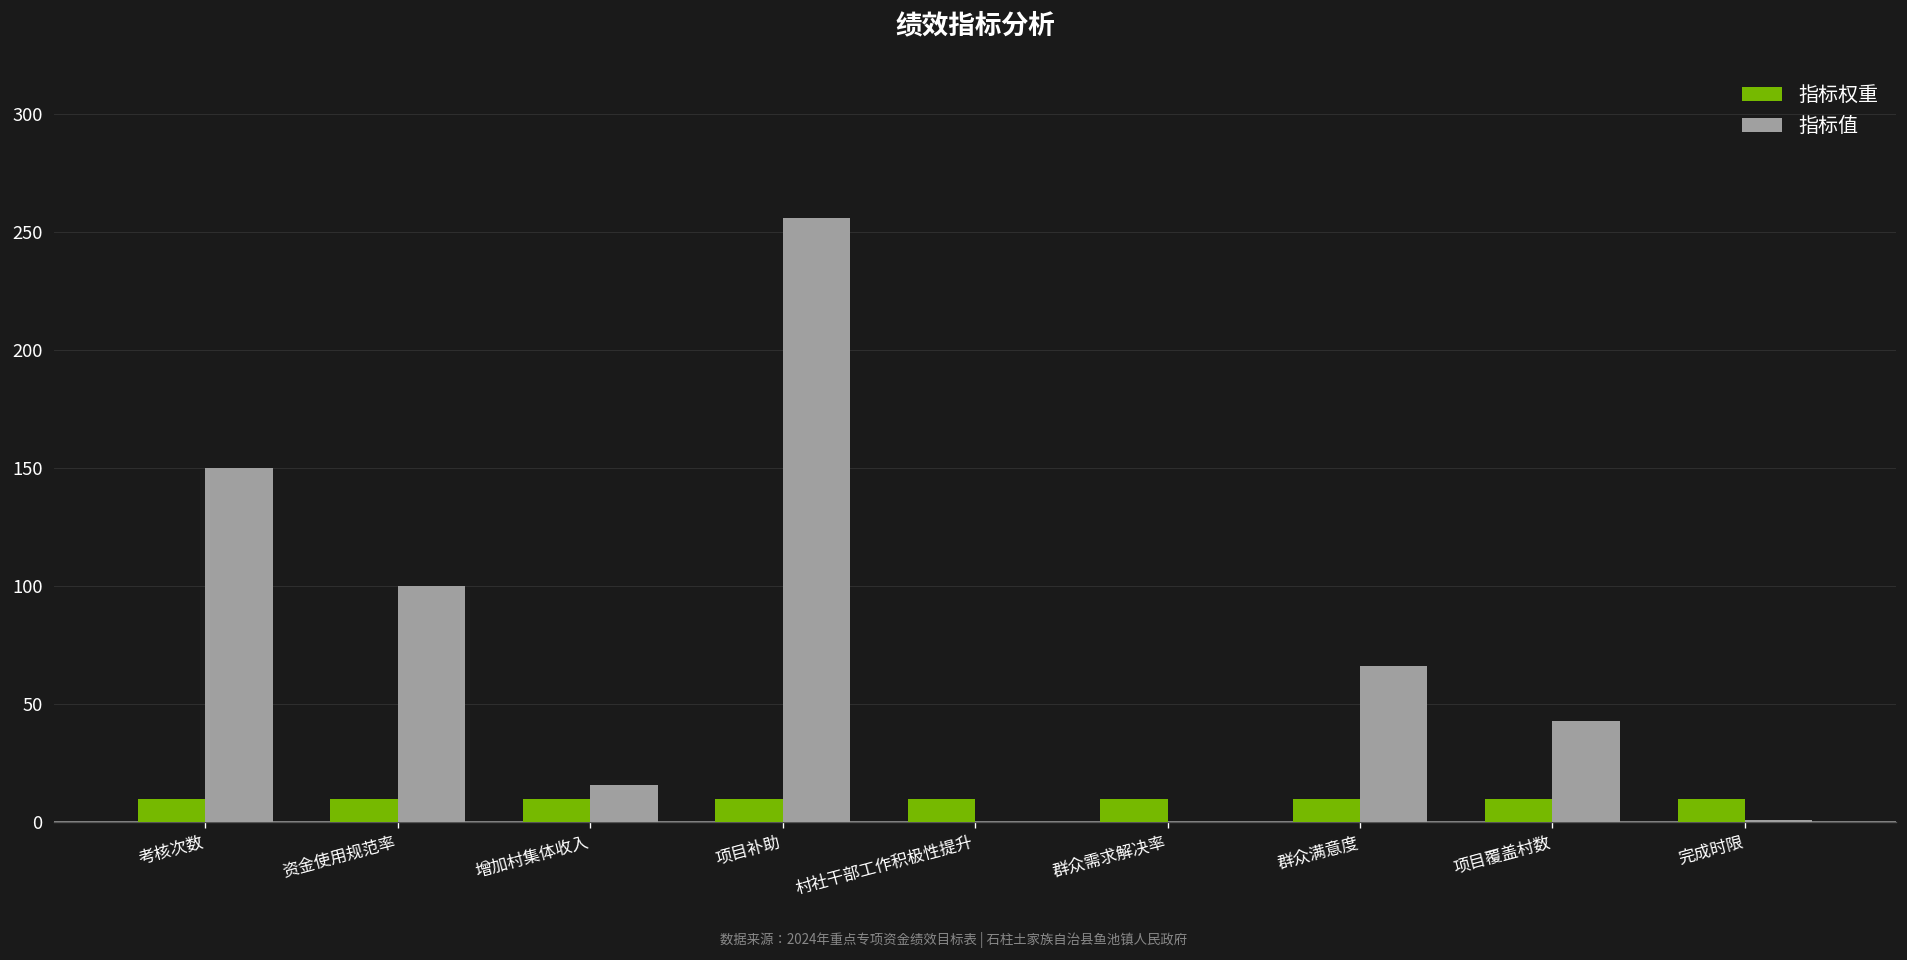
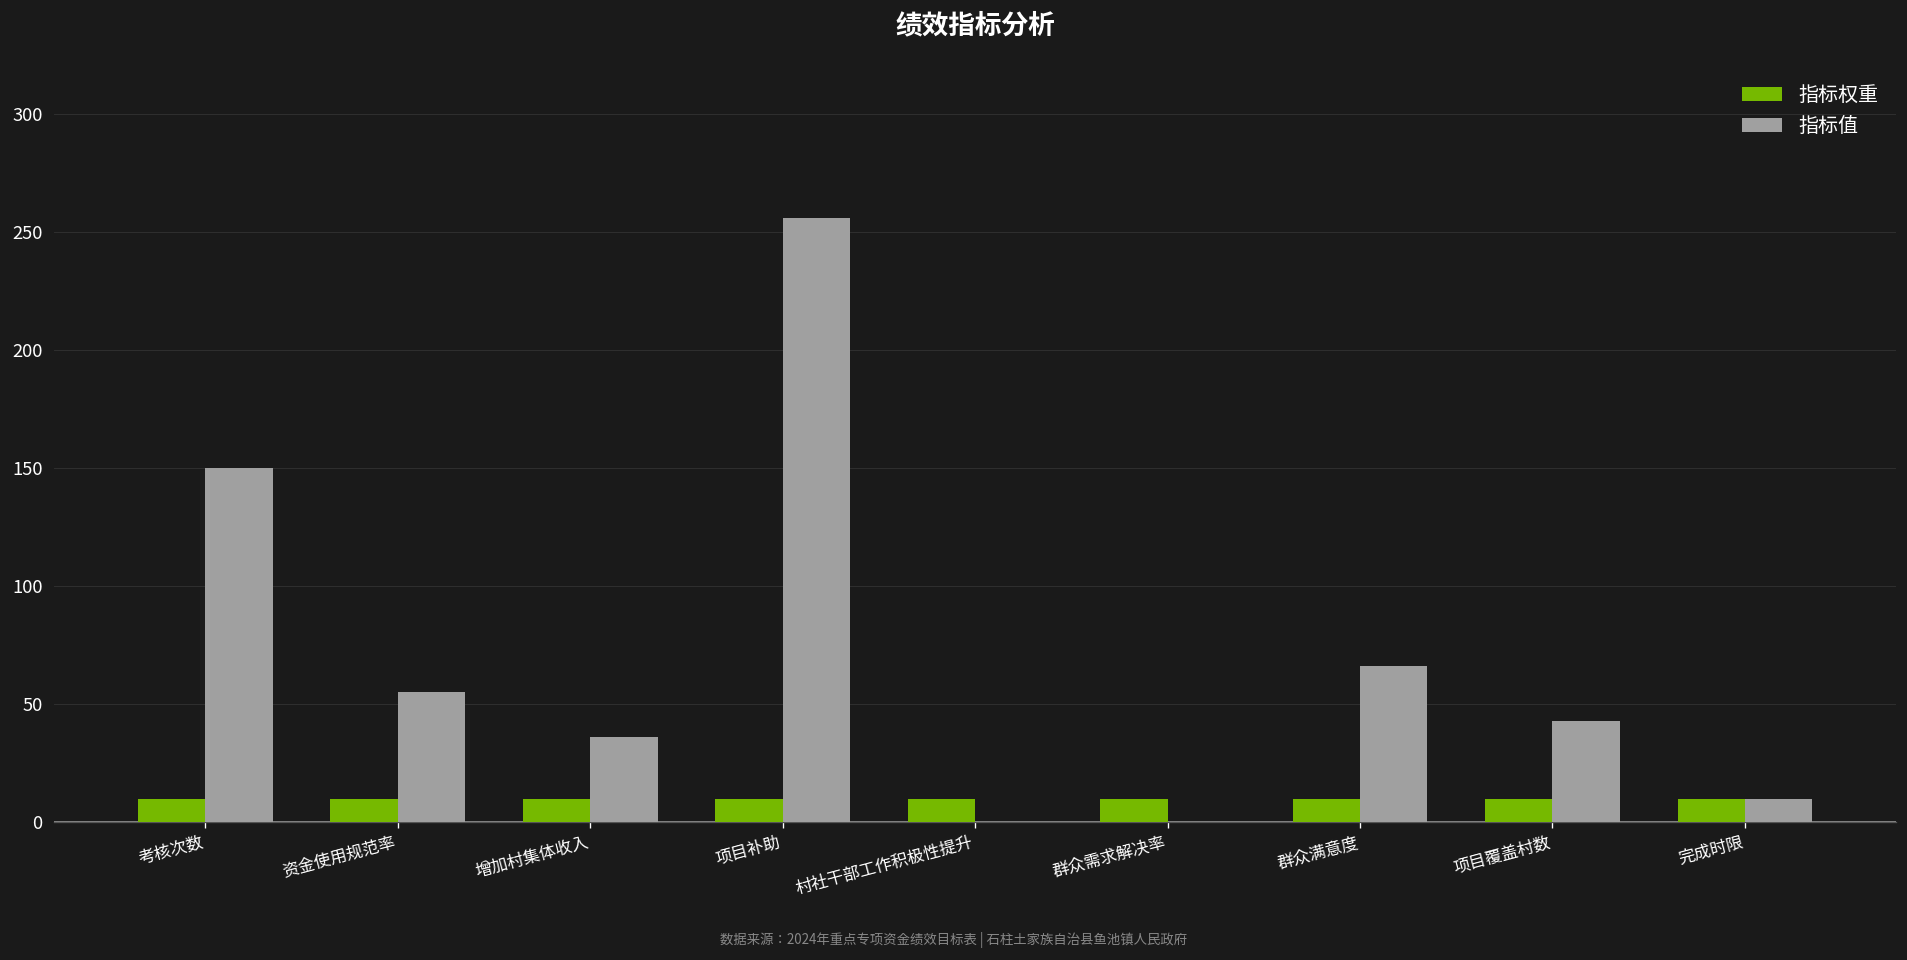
  {
    "指标权重": {
      "考核次数": 10,
      "资金使用规范率": 10,
      "增加村集体收入": 10,
      "项目补助": 10,
      "村社干部工作积极性提升": 10,
      "群众需求解决率": 10,
      "群众满意度": 10,
      "项目覆盖村数": 10,
      "完成时限": 10
    },
    "指标值": {
      "考核次数": 150,
-     "资金使用规范率": 100,
-     "增加村集体收入": 16,
+     "资金使用规范率": 55,
+     "增加村集体收入": 36,
      "项目补助": 256,
      "村社干部工作积极性提升": 0,
      "群众需求解决率": 0,
      "群众满意度": 66,
      "项目覆盖村数": 43,
-     "完成时限": 1
+     "完成时限": 10
    }
  }
